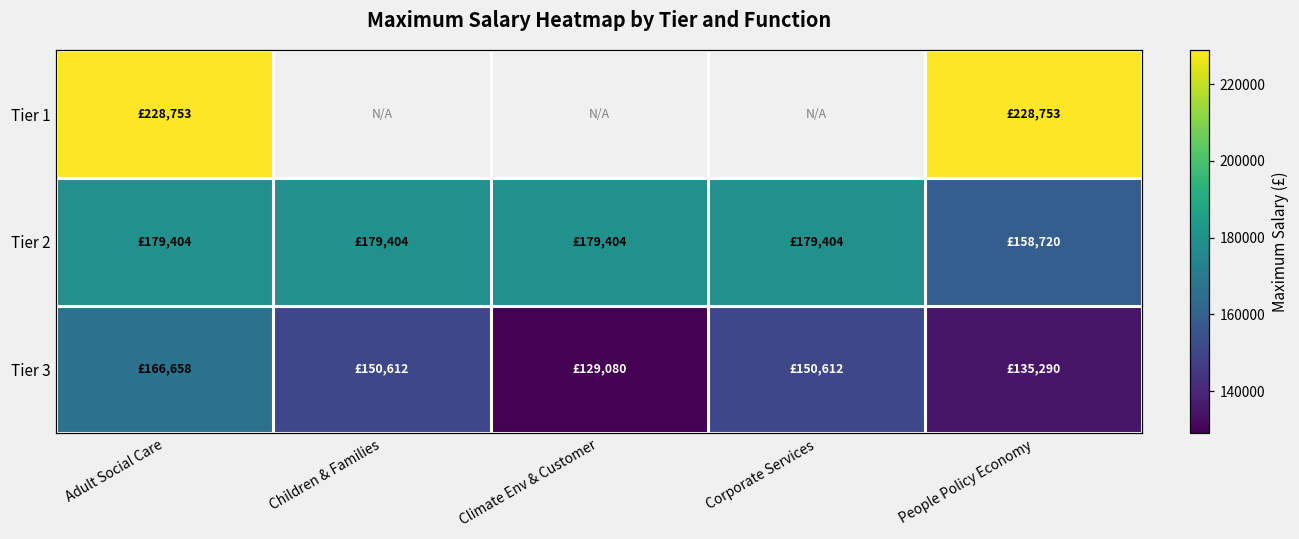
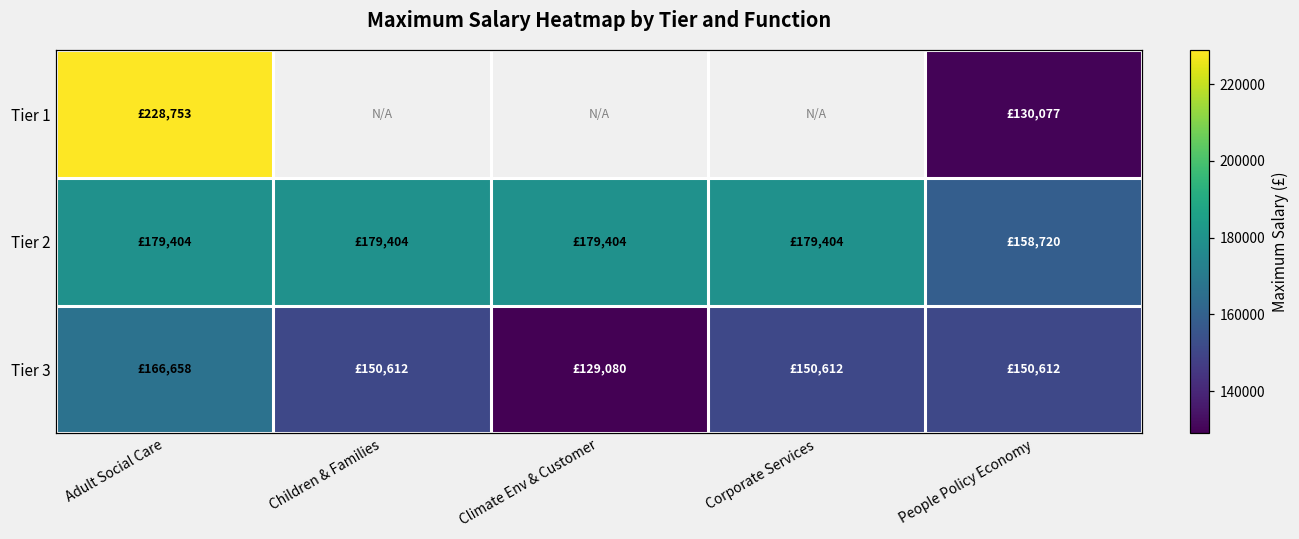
  {
    "Tier 1": {
      "Adult Social Care": "£228,753",
-     "People Policy Economy": "£228,753"
+     "People Policy Economy": "£130,077"
    },
    "Tier 2": {
      "Adult Social Care": "£179,404",
      "Children & Families": "£179,404",
      "Climate Env & Customer": "£179,404",
      "Corporate Services": "£179,404",
      "People Policy Economy": "£158,720"
    },
    "Tier 3": {
      "Adult Social Care": "£166,658",
      "Children & Families": "£150,612",
      "Climate Env & Customer": "£129,080",
      "Corporate Services": "£150,612",
-     "People Policy Economy": "£135,290"
+     "People Policy Economy": "£150,612"
    }
  }
